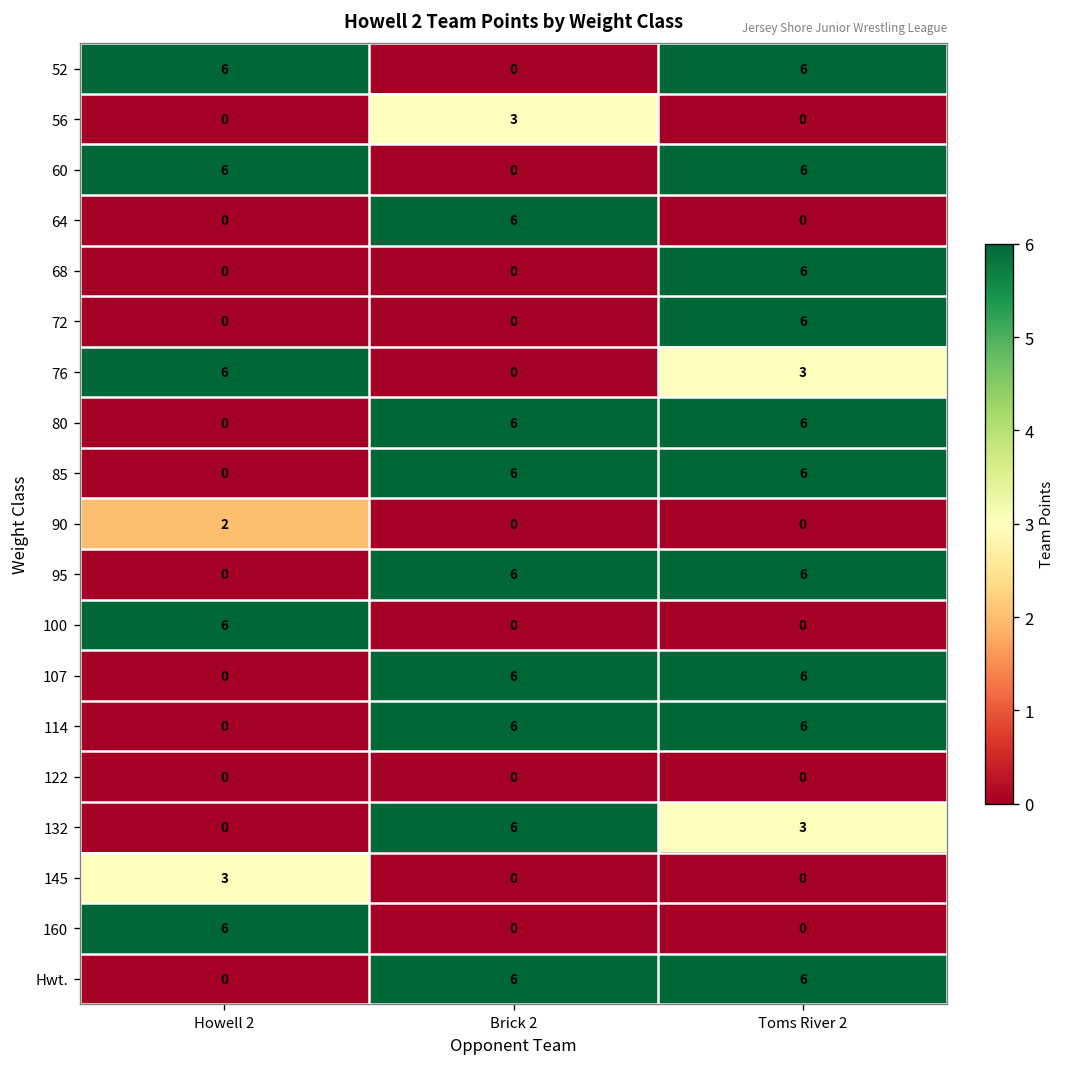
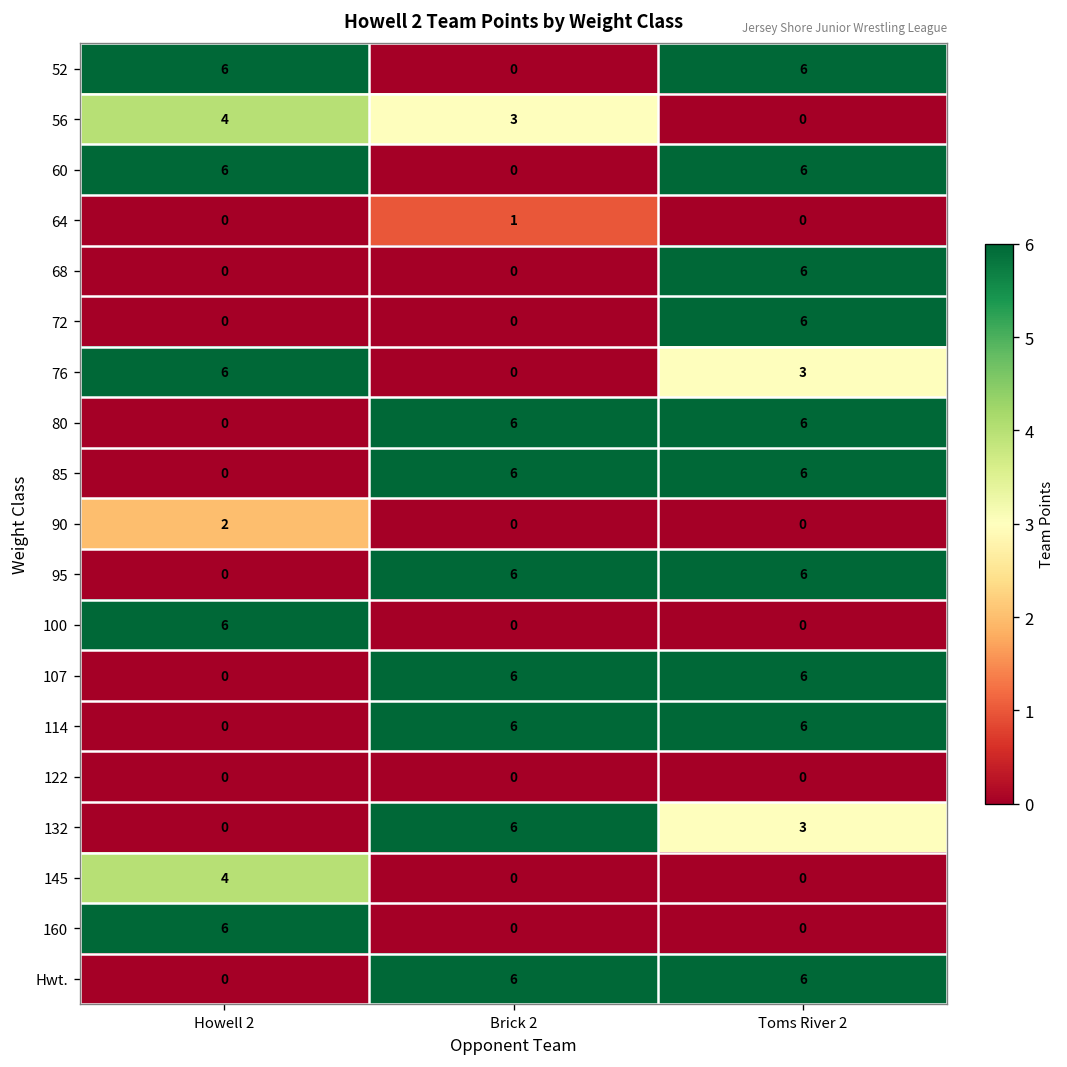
  {
    "52": {
      "Howell 2": 6,
      "Brick 2": 0,
      "Toms River 2": 6
    },
    "56": {
-     "Howell 2": 0,
+     "Howell 2": 4,
      "Brick 2": 3,
      "Toms River 2": 0
    },
    "60": {
      "Howell 2": 6,
      "Brick 2": 0,
      "Toms River 2": 6
    },
    "64": {
      "Howell 2": 0,
-     "Brick 2": 6,
+     "Brick 2": 1,
      "Toms River 2": 0
    },
    "68": {
      "Howell 2": 0,
      "Brick 2": 0,
      "Toms River 2": 6
    },
    "72": {
      "Howell 2": 0,
      "Brick 2": 0,
      "Toms River 2": 6
    },
    "76": {
      "Howell 2": 6,
      "Brick 2": 0,
      "Toms River 2": 3
    },
    "80": {
      "Howell 2": 0,
      "Brick 2": 6,
      "Toms River 2": 6
    },
    "85": {
      "Howell 2": 0,
      "Brick 2": 6,
      "Toms River 2": 6
    },
    "90": {
      "Howell 2": 2,
      "Brick 2": 0,
      "Toms River 2": 0
    },
    "95": {
      "Howell 2": 0,
      "Brick 2": 6,
      "Toms River 2": 6
    },
    "100": {
      "Howell 2": 6,
      "Brick 2": 0,
      "Toms River 2": 0
    },
    "107": {
      "Howell 2": 0,
      "Brick 2": 6,
      "Toms River 2": 6
    },
    "114": {
      "Howell 2": 0,
      "Brick 2": 6,
      "Toms River 2": 6
    },
    "122": {
      "Howell 2": 0,
      "Brick 2": 0,
      "Toms River 2": 0
    },
    "132": {
      "Howell 2": 0,
      "Brick 2": 6,
      "Toms River 2": 3
    },
    "145": {
-     "Howell 2": 3,
+     "Howell 2": 4,
      "Brick 2": 0,
      "Toms River 2": 0
    },
    "160": {
      "Howell 2": 6,
      "Brick 2": 0,
      "Toms River 2": 0
    },
    "Hwt.": {
      "Howell 2": 0,
      "Brick 2": 6,
      "Toms River 2": 6
    }
  }
